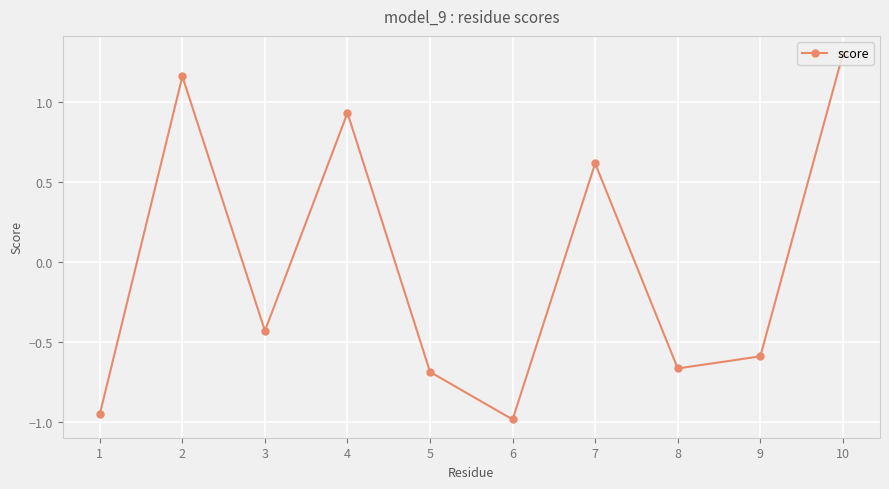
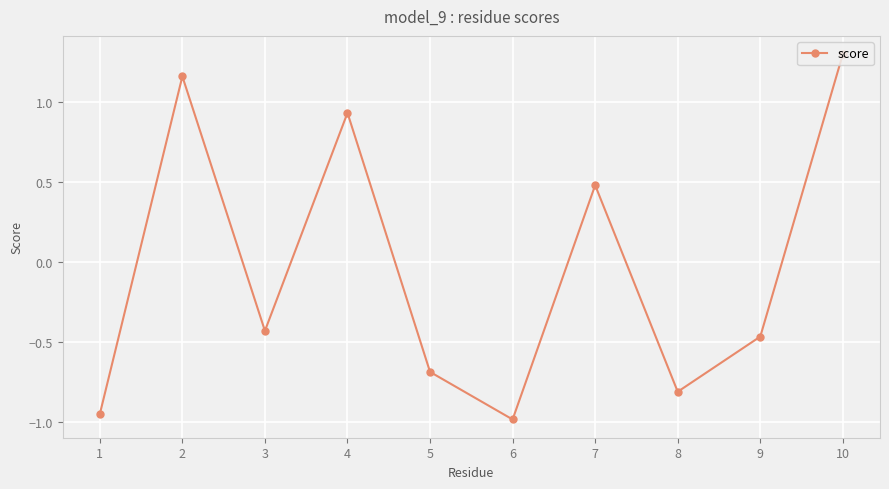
  {
    "1": -0.95,
    "2": 1.16,
    "3": -0.43,
    "4": 0.93,
    "5": -0.69,
    "6": -0.98,
-   "7": 0.62,
-   "8": -0.66,
-   "9": -0.59
+   "7": 0.48,
+   "8": -0.81,
+   "9": -0.46
  }
